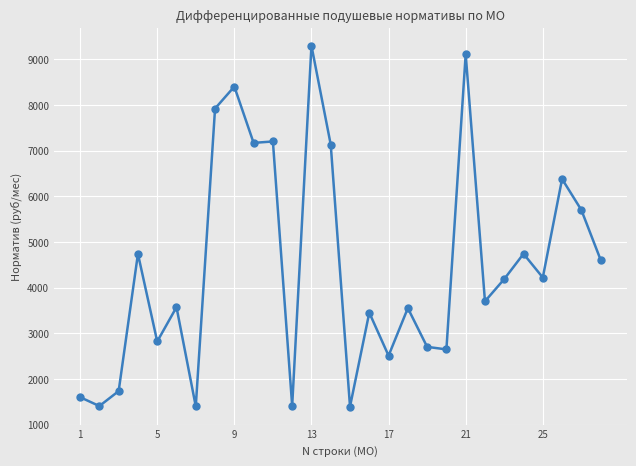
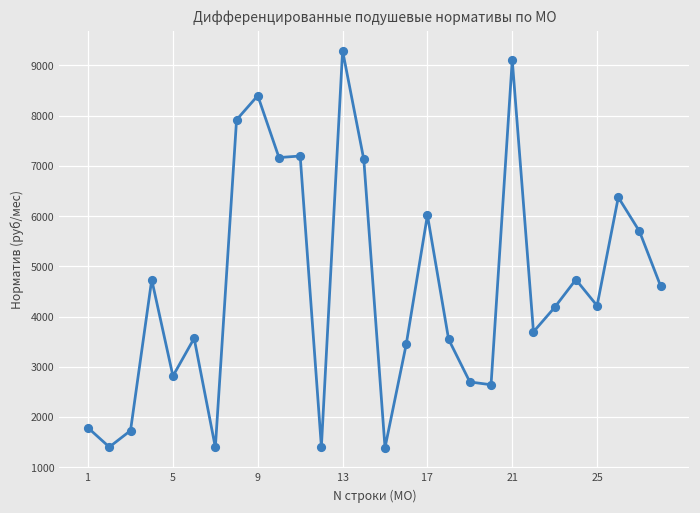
  {
-   "1": 1600,
+   "1": 1800,
    "5": 2800,
    "9": 8400,
    "13": 9300,
-   "17": 2500,
+   "17": 6000,
    "21": 9100,
    "25": 4200
  }
